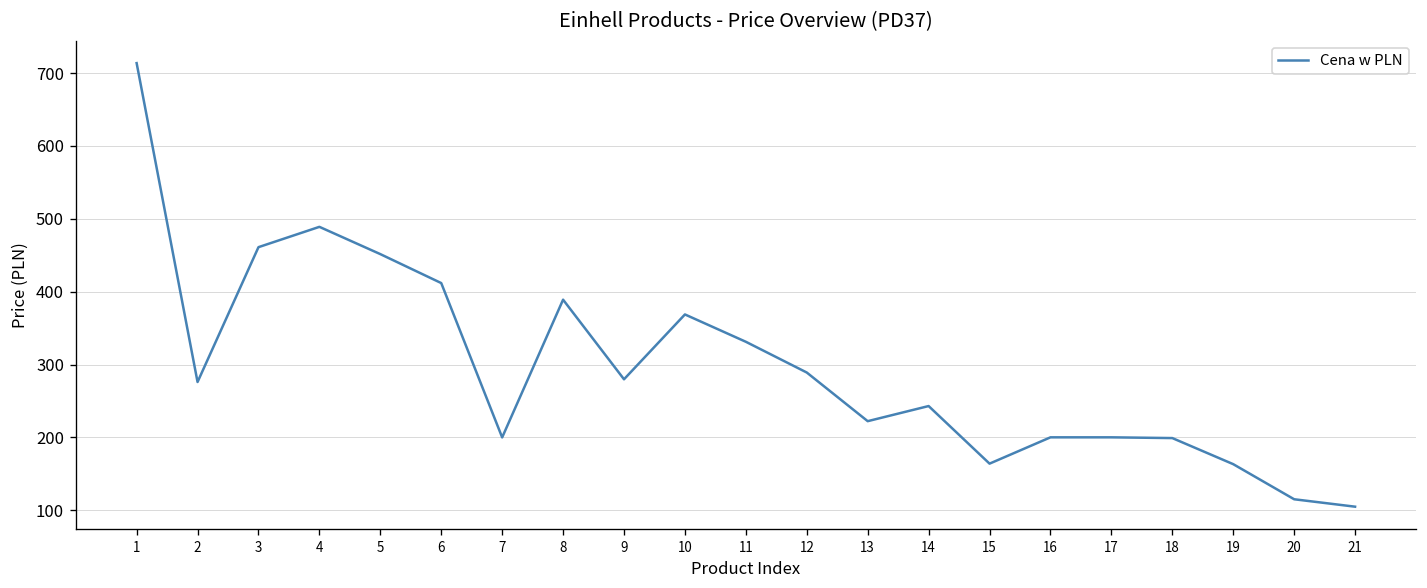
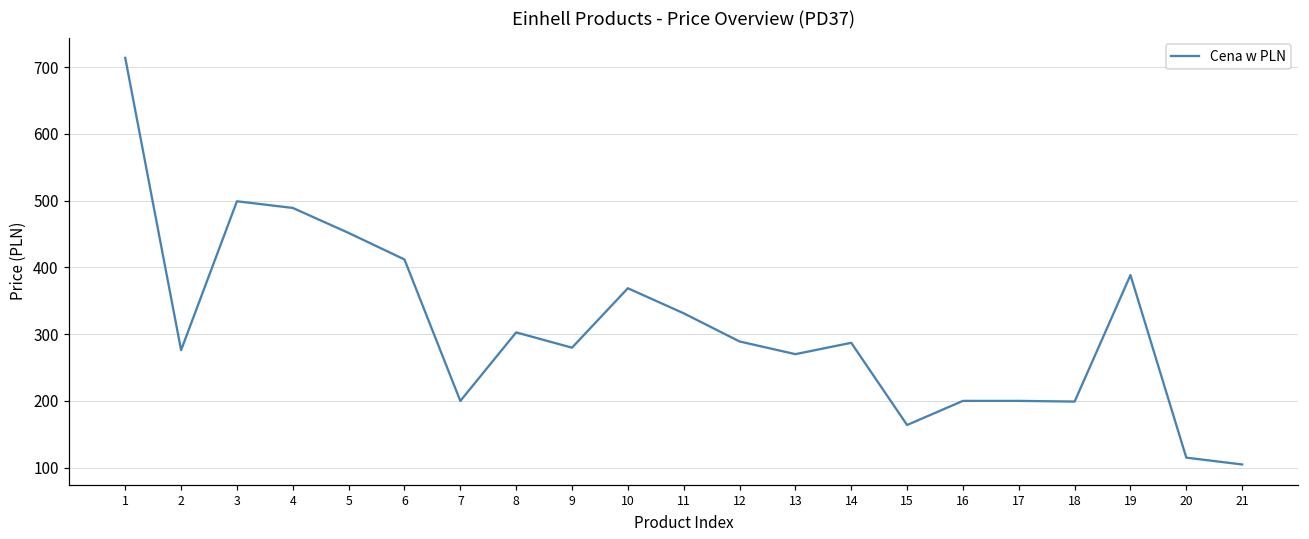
  {
    "1": 710,
    "2": 280,
-   "3": 460,
+   "3": 500,
    "4": 490,
    "5": 450,
    "6": 410,
    "7": 200,
-   "8": 390,
+   "8": 300,
    "9": 280,
    "10": 370,
    "11": 330,
    "12": 290,
-   "13": 220,
-   "14": 240,
+   "13": 270,
+   "14": 290,
    "15": 160,
    "16": 200,
    "17": 200,
    "18": 200,
-   "19": 160,
+   "19": 390,
    "20": 120,
    "21": 100
  }
